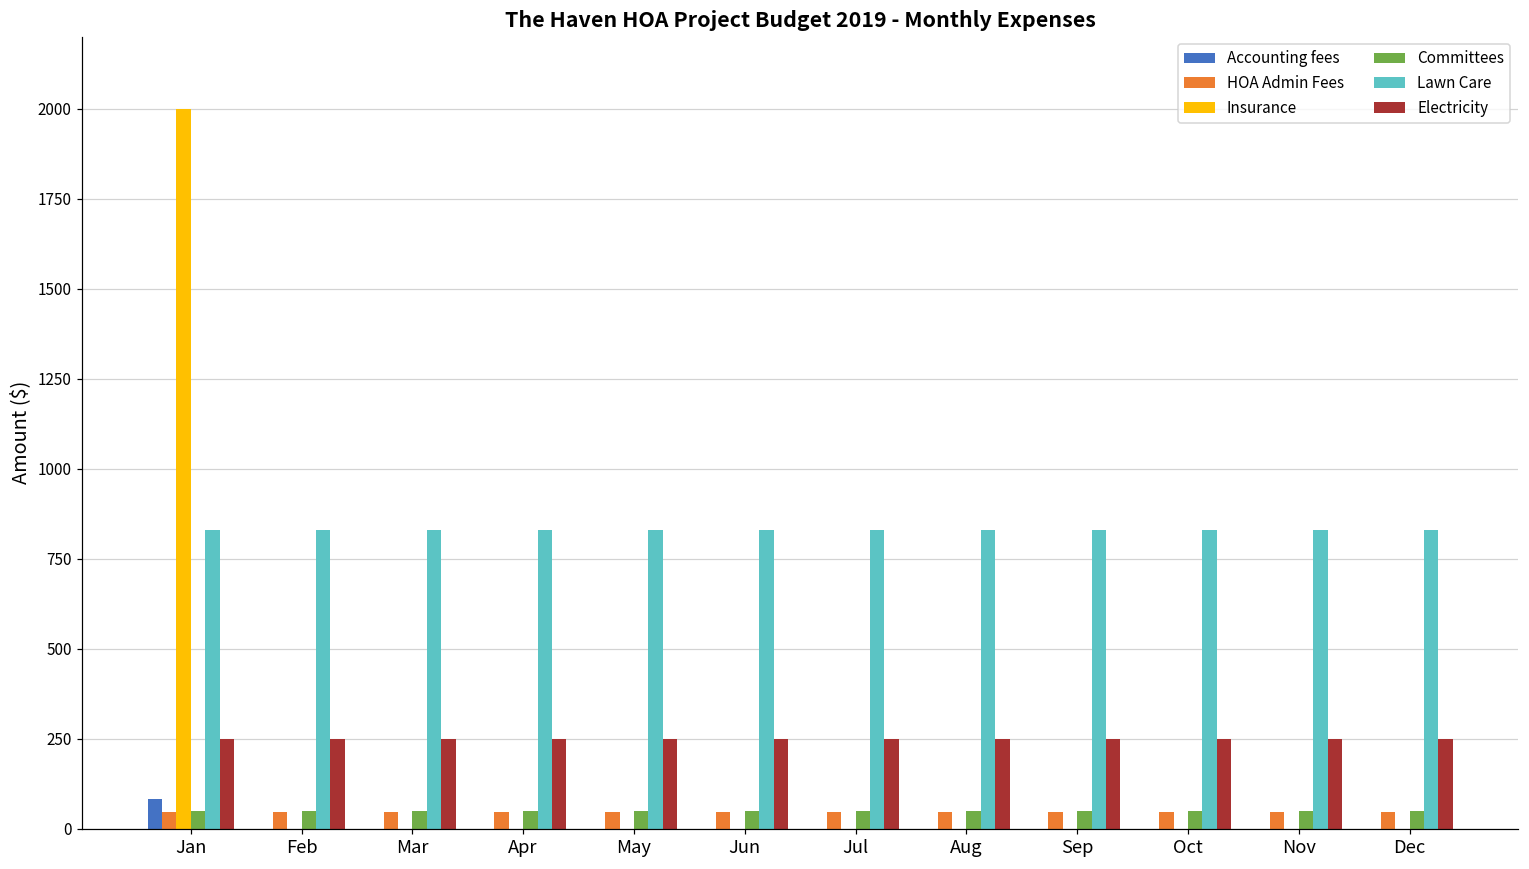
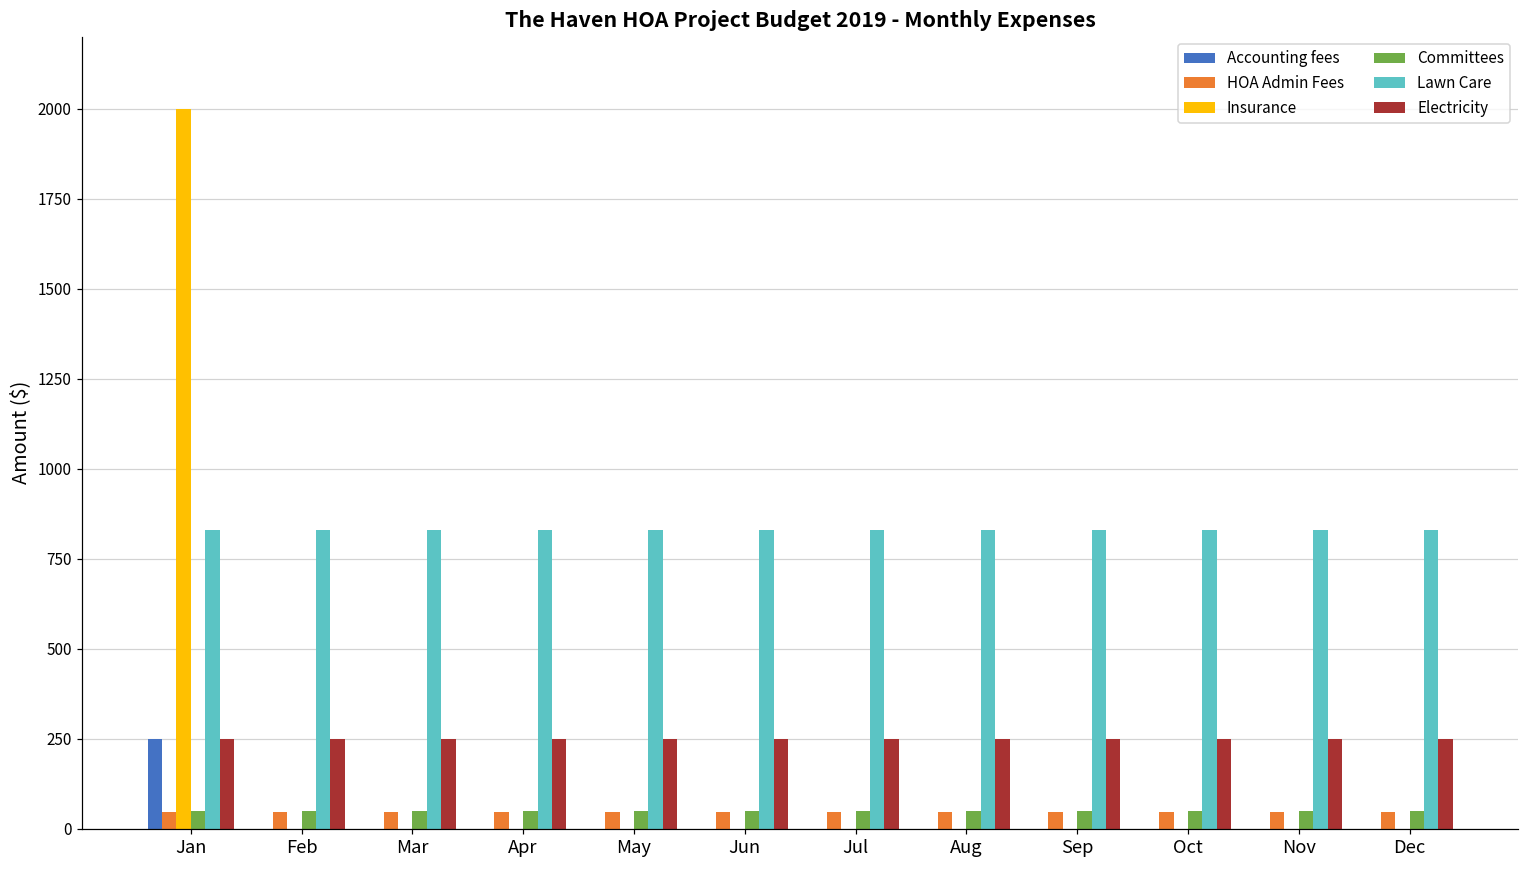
  {
    "Accounting fees": {
-     "Jan": 80,
+     "Jan": 250,
      "Feb": 0,
      "Mar": 0,
      "Apr": 0,
      "May": 0,
      "Jun": 0,
      "Jul": 0,
      "Aug": 0,
      "Sep": 0,
      "Oct": 0,
      "Nov": 0,
      "Dec": 0
    },
    "HOA Admin Fees": {
      "Jan": 50,
      "Feb": 50,
      "Mar": 50,
      "Apr": 50,
      "May": 50,
      "Jun": 50,
      "Jul": 50,
      "Aug": 50,
      "Sep": 50,
      "Oct": 50,
      "Nov": 50,
      "Dec": 50
    },
    "Insurance": {
      "Jan": 2000,
      "Feb": 0,
      "Mar": 0,
      "Apr": 0,
      "May": 0,
      "Jun": 0,
      "Jul": 0,
      "Aug": 0,
      "Sep": 0,
      "Oct": 0,
      "Nov": 0,
      "Dec": 0
    },
    "Committees": {
      "Jan": 50,
      "Feb": 50,
      "Mar": 50,
      "Apr": 50,
      "May": 50,
      "Jun": 50,
      "Jul": 50,
      "Aug": 50,
      "Sep": 50,
      "Oct": 50,
      "Nov": 50,
      "Dec": 50
    },
    "Lawn Care": {
      "Jan": 830,
      "Feb": 830,
      "Mar": 830,
      "Apr": 830,
      "May": 830,
      "Jun": 830,
      "Jul": 830,
      "Aug": 830,
      "Sep": 830,
      "Oct": 830,
      "Nov": 830,
      "Dec": 830
    },
    "Electricity": {
      "Jan": 250,
      "Feb": 250,
      "Mar": 250,
      "Apr": 250,
      "May": 250,
      "Jun": 250,
      "Jul": 250,
      "Aug": 250,
      "Sep": 250,
      "Oct": 250,
      "Nov": 250,
      "Dec": 250
    }
  }
